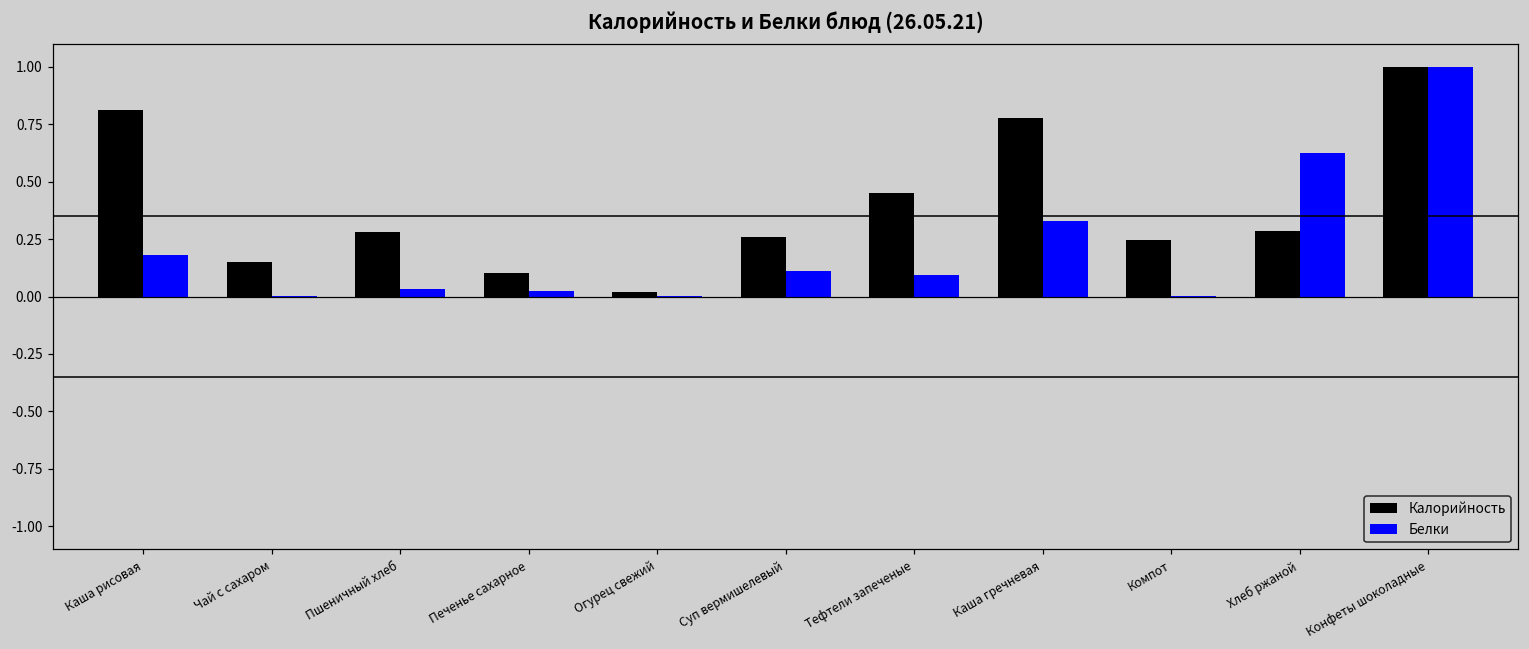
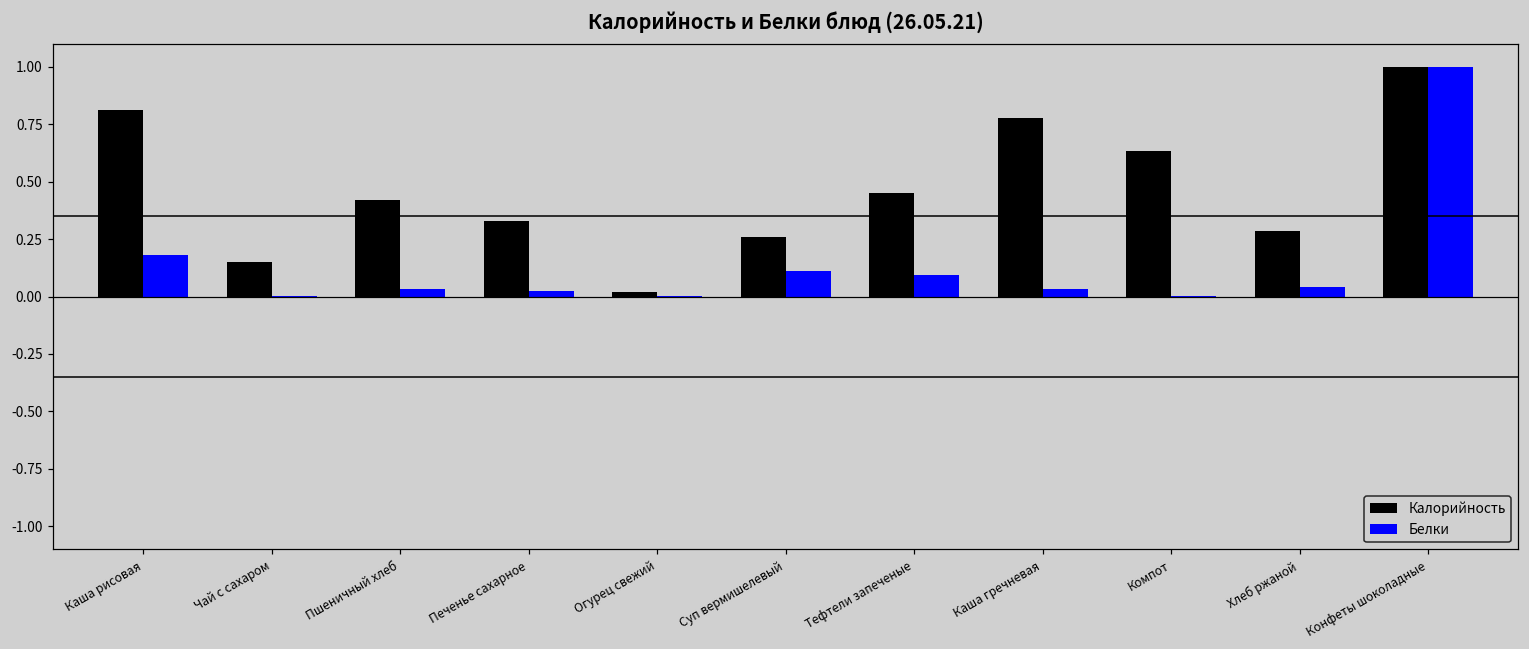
  {
    "Калорийность": {
      "Каша рисовая": 0.81,
      "Чай с сахаром": 0.15,
-     "Пшеничный хлеб": 0.28,
-     "Печенье сахарное": 0.10,
+     "Пшеничный хлеб": 0.42,
+     "Печенье сахарное": 0.33,
      "Огурец свежий": 0.02,
      "Суп вермишелевый": 0.26,
      "Тефтели запеченые": 0.45,
      "Каша гречневая": 0.78,
-     "Компот": 0.25,
+     "Компот": 0.64,
      "Хлеб ржаной": 0.29,
      "Конфеты шоколадные": 1.00
    },
    "Белки": {
      "Каша рисовая": 0.18,
      "Пшеничный хлеб": 0.03,
      "Печенье сахарное": 0.02,
      "Суп вермишелевый": 0.11,
      "Тефтели запеченые": 0.09,
-     "Каша гречневая": 0.33,
-     "Хлеб ржаной": 0.63,
+     "Каша гречневая": 0.03,
+     "Хлеб ржаной": 0.04,
      "Конфеты шоколадные": 1.00
    }
  }
